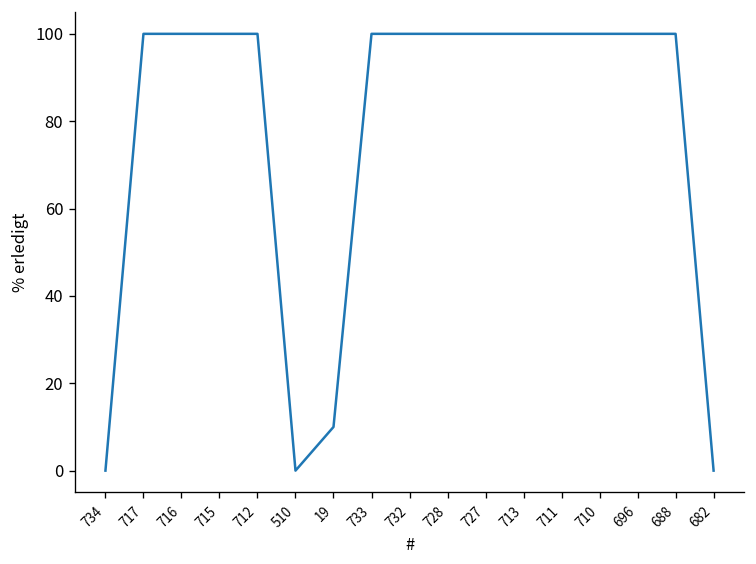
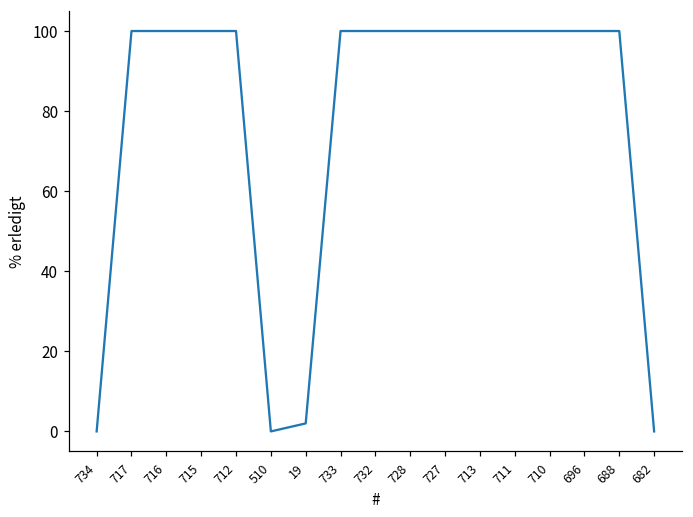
  {
    "734": 0,
    "717": 100,
    "716": 100,
    "715": 100,
    "712": 100,
    "510": 0,
-   "19": 10,
+   "19": 2,
    "733": 100,
    "732": 100,
    "728": 100,
    "727": 100,
    "713": 100,
    "711": 100,
    "710": 100,
    "696": 100,
    "688": 100,
    "682": 0
  }
